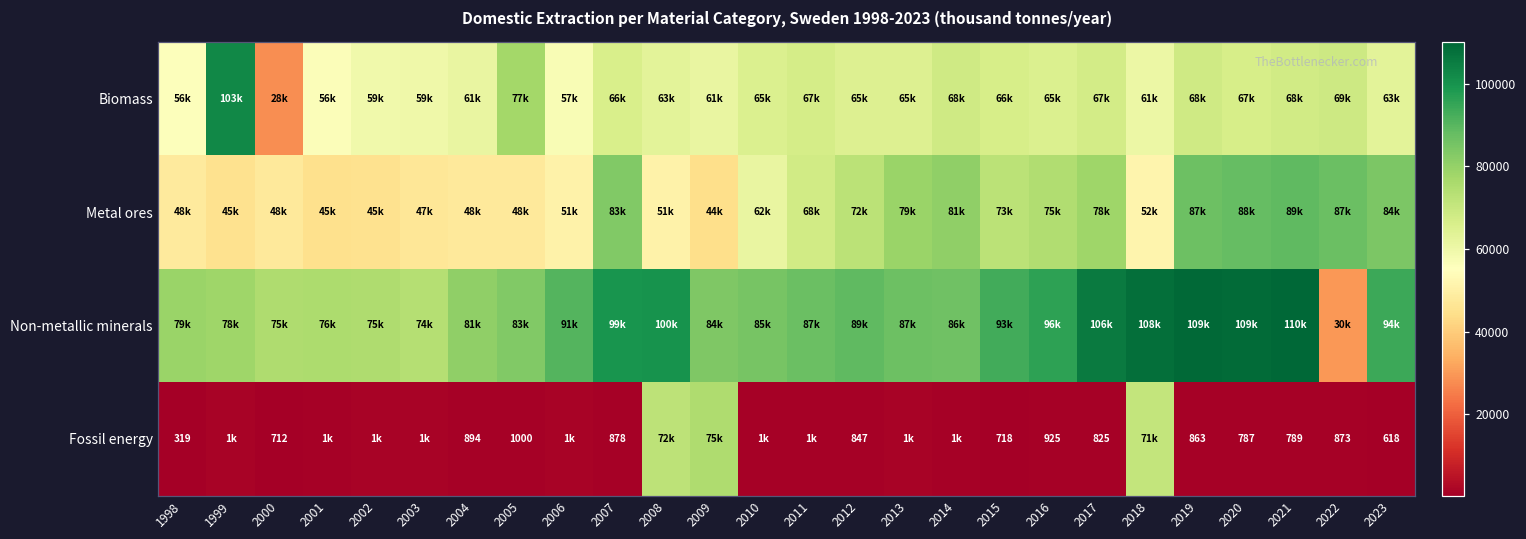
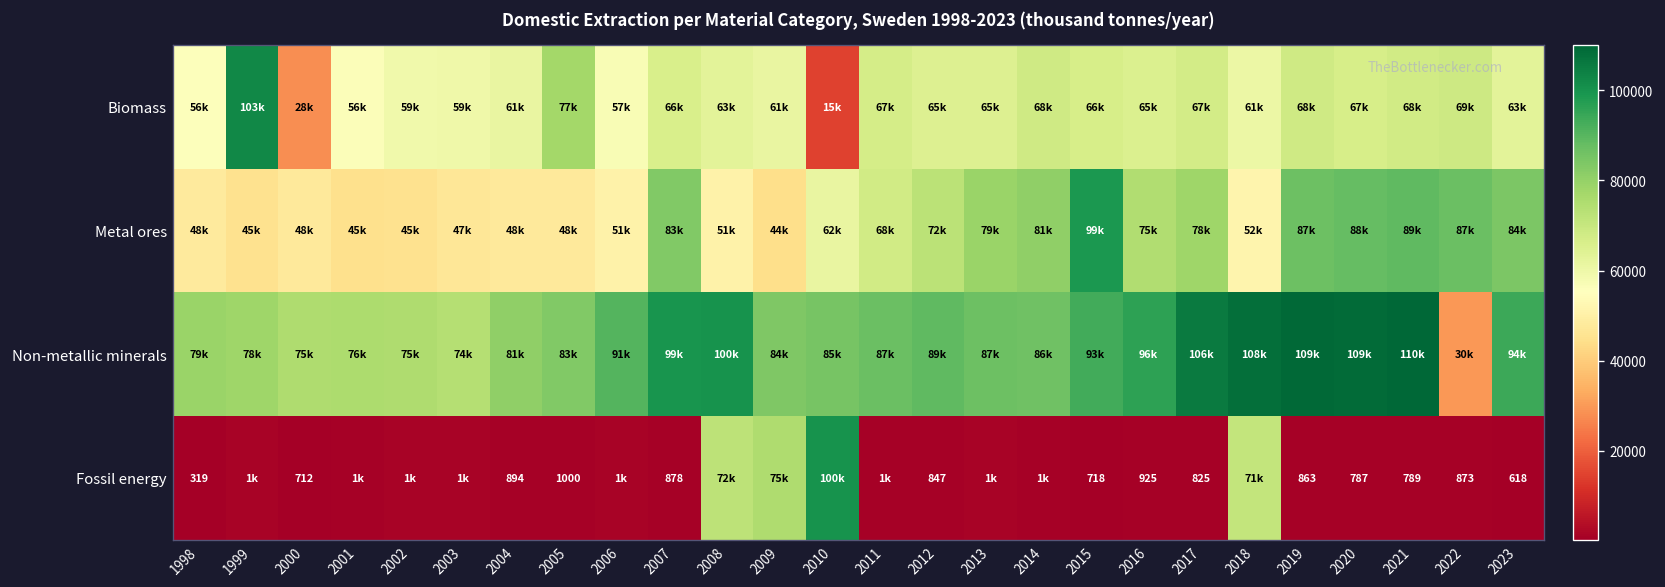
  {
    "Biomass": {
      "1998": "56k",
      "1999": "103k",
      "2000": "28k",
      "2001": "56k",
      "2002": "59k",
      "2003": "59k",
      "2004": "61k",
      "2005": "77k",
      "2006": "57k",
      "2007": "66k",
      "2008": "63k",
      "2009": "61k",
-     "2010": "65k",
+     "2010": "15k",
      "2011": "67k",
      "2012": "65k",
      "2013": "65k",
      "2014": "68k",
      "2015": "66k",
      "2016": "65k",
      "2017": "67k",
      "2018": "61k",
      "2019": "68k",
      "2020": "67k",
      "2022": "69k",
      "2023": "63k"
    },
    "Metal ores": {
      "1998": "48k",
      "1999": "45k",
      "2000": "48k",
      "2001": "45k",
      "2002": "45k",
      "2003": "47k",
      "2004": "48k",
      "2005": "48k",
      "2006": "51k",
      "2007": "83k",
      "2008": "51k",
      "2009": "44k",
      "2010": "62k",
      "2011": "68k",
      "2012": "72k",
      "2013": "79k",
      "2014": "81k",
-     "2015": "73k",
+     "2015": "99k",
      "2016": "75k",
      "2017": "78k",
      "2018": "52k",
      "2019": "87k",
      "2020": "88k",
      "2021": "89k",
      "2022": "87k",
      "2023": "84k"
    },
    "Non-metallic minerals": {
      "1998": "79k",
      "1999": "78k",
      "2000": "75k",
      "2001": "76k",
      "2002": "75k",
      "2003": "74k",
      "2004": "81k",
      "2005": "83k",
      "2006": "91k",
      "2007": "99k",
      "2008": "100k",
      "2009": "84k",
      "2010": "85k",
      "2011": "87k",
      "2012": "89k",
      "2013": "87k",
      "2014": "86k",
      "2015": "93k",
      "2016": "96k",
      "2017": "106k",
      "2018": "108k",
      "2019": "109k",
      "2020": "109k",
      "2021": "110k",
      "2022": "30k",
      "2023": "94k"
    },
    "Fossil energy": {
      "1998": "319",
      "1999": "1k",
      "2000": "712",
      "2001": "1k",
      "2002": "1k",
      "2003": "1k",
      "2004": "894",
      "2005": "1000",
      "2006": "1k",
      "2007": "878",
      "2008": "72k",
      "2009": "75k",
-     "2010": "1k",
+     "2010": "100k",
      "2011": "1k",
      "2012": "847",
      "2013": "1k",
      "2014": "1k",
      "2015": "718",
      "2016": "925",
      "2017": "825",
      "2018": "71k",
      "2019": "863",
      "2020": "787",
      "2021": "789",
      "2022": "873",
      "2023": "618"
    }
  }
